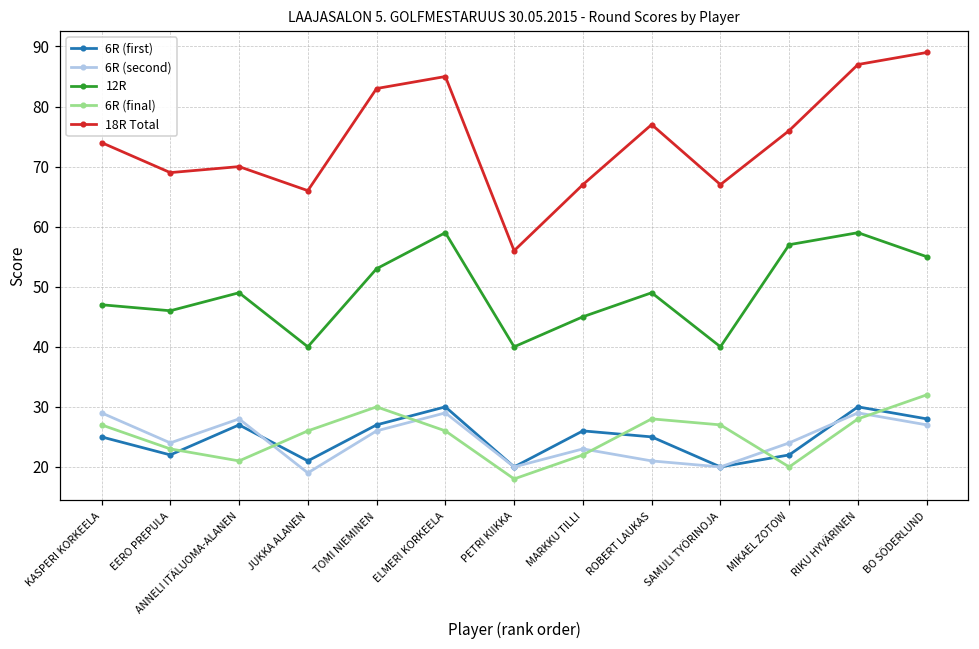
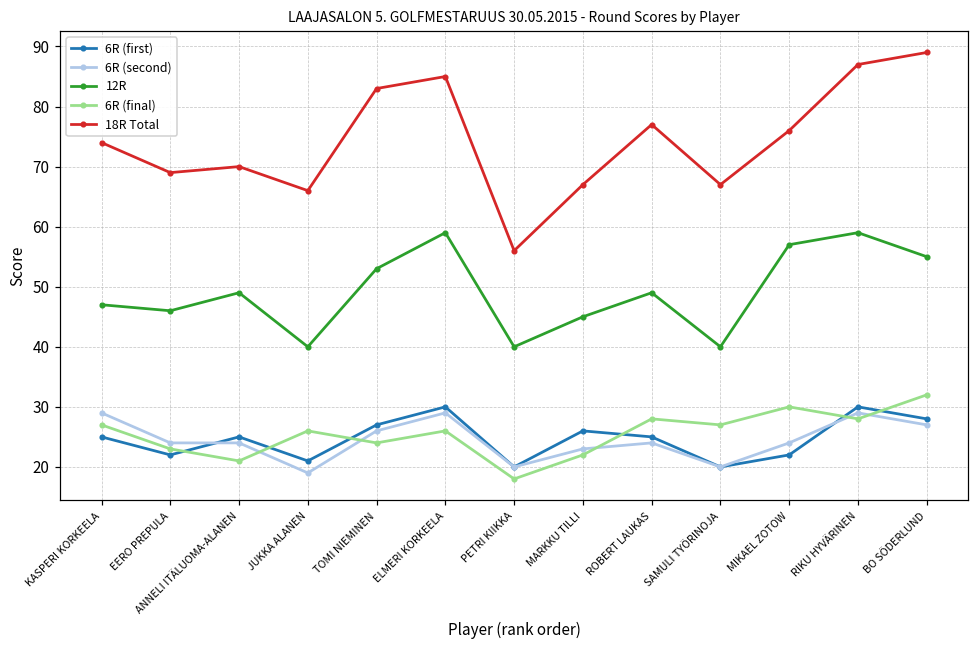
  {
    "6R (first)": {
      "KASPERI KORKEELA": 25,
      "EERO PREPULA": 22,
-     "ANNELI ITÄLUOMA-ALANEN": 27,
+     "ANNELI ITÄLUOMA-ALANEN": 25,
      "JUKKA ALANEN": 21,
      "TOMI NIEMINEN": 27,
      "ELMERI KORKEELA": 30,
      "MARKKU TILLI": 26,
      "ROBERT LAUKAS": 25,
      "MIKAEL ZOTOW": 22,
      "RIKU HYVÄRINEN": 30,
      "BO SÖDERLUND": 28
    },
    "6R (second)": {
      "KASPERI KORKEELA": 29,
      "EERO PREPULA": 24,
-     "ANNELI ITÄLUOMA-ALANEN": 28,
+     "ANNELI ITÄLUOMA-ALANEN": 24,
      "JUKKA ALANEN": 19,
      "TOMI NIEMINEN": 26,
      "ELMERI KORKEELA": 29,
      "MARKKU TILLI": 23,
-     "ROBERT LAUKAS": 21,
+     "ROBERT LAUKAS": 24,
      "MIKAEL ZOTOW": 24,
      "RIKU HYVÄRINEN": 29,
      "BO SÖDERLUND": 27
    },
    "12R": {
      "KASPERI KORKEELA": 47,
      "EERO PREPULA": 46,
      "ANNELI ITÄLUOMA-ALANEN": 49,
      "JUKKA ALANEN": 40,
      "TOMI NIEMINEN": 53,
      "ELMERI KORKEELA": 59,
      "PETRI KIIKKA": 40,
      "MARKKU TILLI": 45,
      "ROBERT LAUKAS": 49,
      "SAMULI TYÖRINOJA": 40,
      "MIKAEL ZOTOW": 57,
      "RIKU HYVÄRINEN": 59,
      "BO SÖDERLUND": 55
    },
    "6R (final)": {
      "KASPERI KORKEELA": 27,
      "EERO PREPULA": 23,
      "ANNELI ITÄLUOMA-ALANEN": 21,
      "JUKKA ALANEN": 26,
-     "TOMI NIEMINEN": 30,
+     "TOMI NIEMINEN": 24,
      "ELMERI KORKEELA": 26,
      "PETRI KIIKKA": 18,
      "MARKKU TILLI": 22,
      "ROBERT LAUKAS": 28,
      "SAMULI TYÖRINOJA": 27,
-     "MIKAEL ZOTOW": 20,
+     "MIKAEL ZOTOW": 30,
      "RIKU HYVÄRINEN": 28,
      "BO SÖDERLUND": 32
    },
    "18R Total": {
      "KASPERI KORKEELA": 74,
      "EERO PREPULA": 69,
      "ANNELI ITÄLUOMA-ALANEN": 70,
      "JUKKA ALANEN": 66,
      "TOMI NIEMINEN": 83,
      "ELMERI KORKEELA": 85,
      "PETRI KIIKKA": 56,
      "MARKKU TILLI": 67,
      "ROBERT LAUKAS": 77,
      "SAMULI TYÖRINOJA": 67,
      "MIKAEL ZOTOW": 76,
      "RIKU HYVÄRINEN": 87,
      "BO SÖDERLUND": 89
    }
  }
